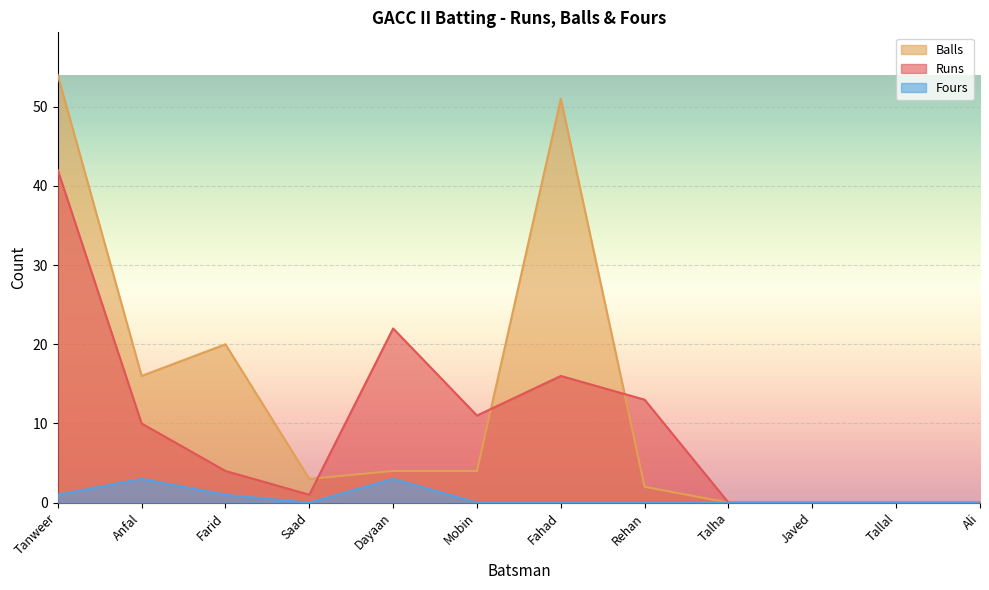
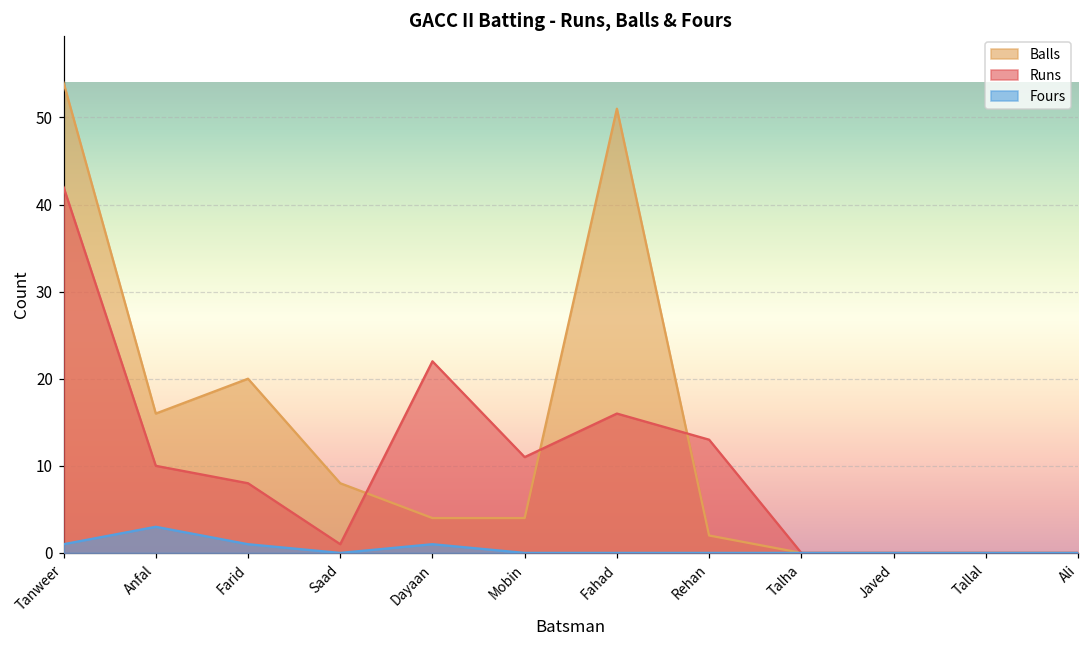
  {
    "Balls": {
      "Tanweer": 54,
      "Anfal": 16,
      "Farid": 20,
-     "Saad": 3,
+     "Saad": 8,
      "Dayaan": 4,
      "Mobin": 4,
      "Fahad": 51,
      "Rehan": 2
    },
    "Runs": {
      "Tanweer": 42,
      "Anfal": 10,
-     "Farid": 4,
+     "Farid": 8,
      "Saad": 1,
      "Dayaan": 22,
      "Mobin": 11,
      "Fahad": 16,
      "Rehan": 13
    },
    "Fours": {
      "Tanweer": 1,
      "Anfal": 3,
      "Farid": 1,
      "Saad": 0,
-     "Dayaan": 3,
+     "Dayaan": 1,
      "Mobin": 0,
      "Fahad": 0,
      "Rehan": 0
    }
  }
